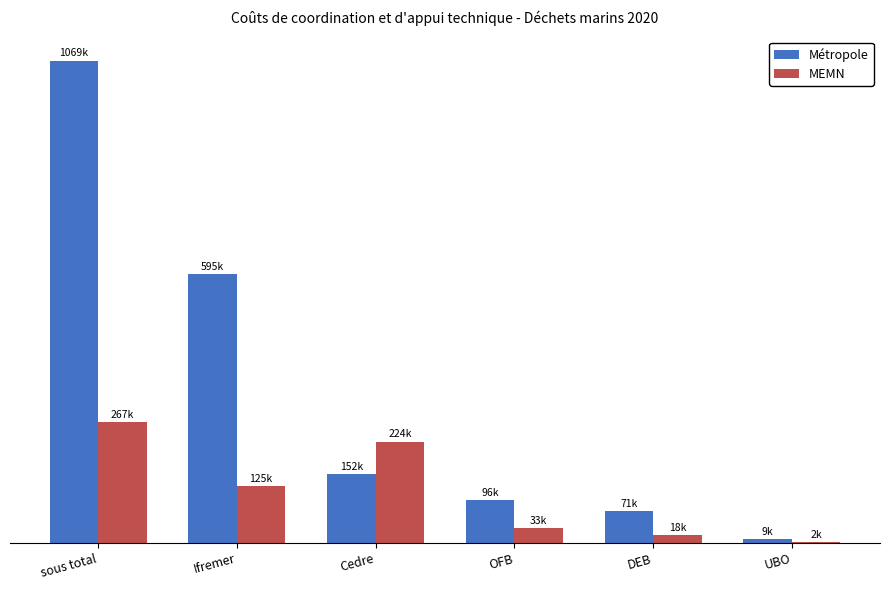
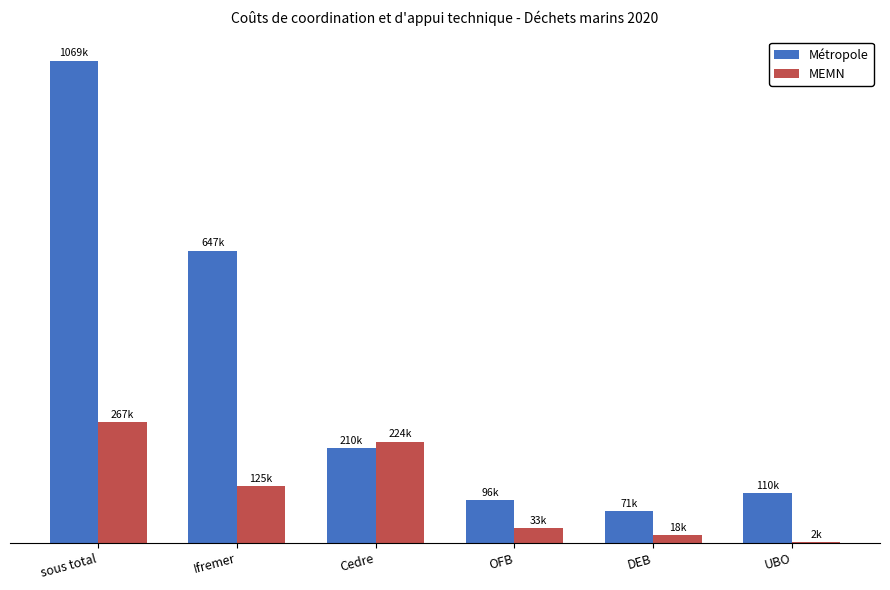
  {
    "Métropole": {
      "sous total": "1069k",
-     "Ifremer": "595k",
-     "Cedre": "152k",
+     "Ifremer": "647k",
+     "Cedre": "210k",
      "OFB": "96k",
      "DEB": "71k",
-     "UBO": "9k"
+     "UBO": "110k"
    },
    "MEMN": {
      "sous total": "267k",
      "Ifremer": "125k",
      "Cedre": "224k",
      "OFB": "33k",
      "DEB": "18k",
      "UBO": "2k"
    }
  }
